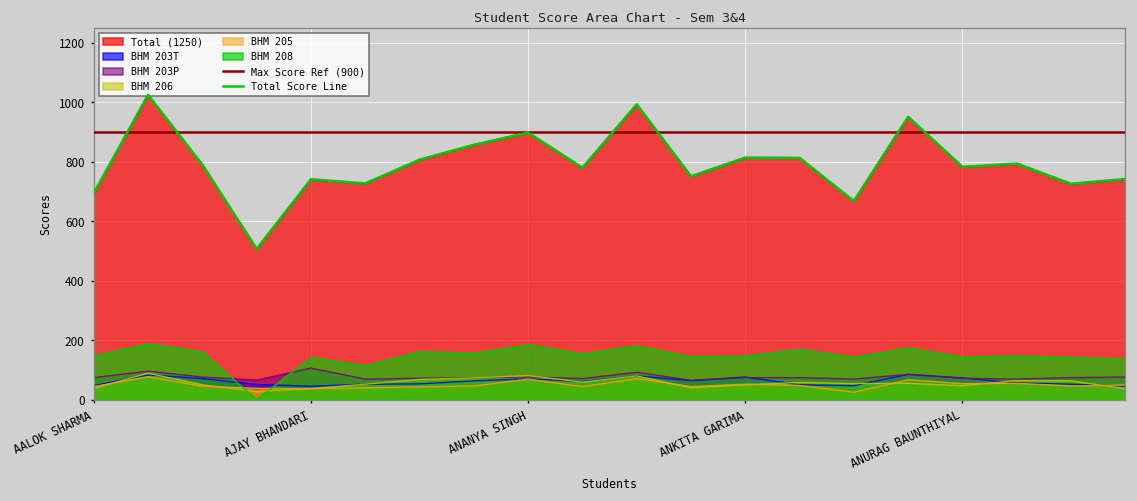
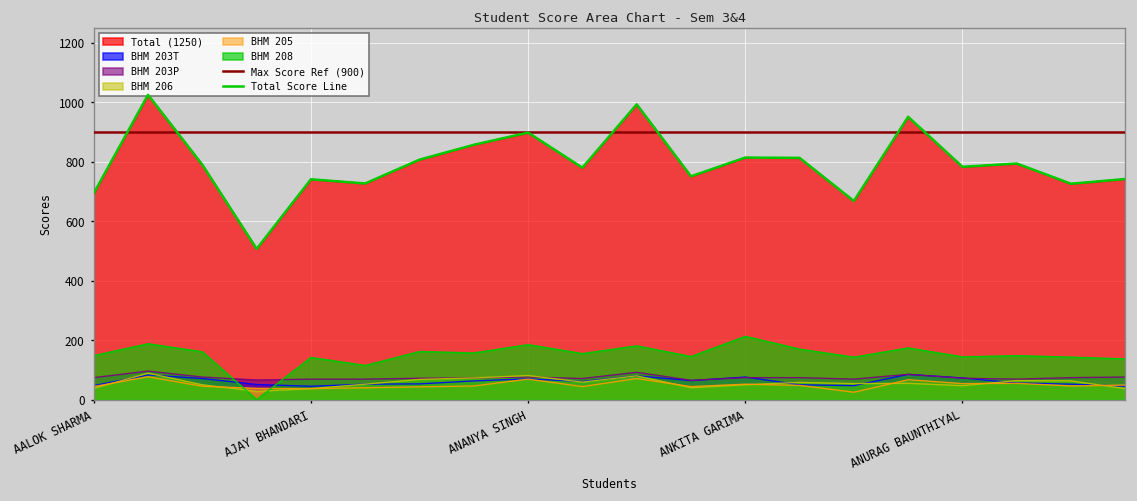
  {
    "Total (1250)": {
      "AALOK SHARMA": 690,
      "AJAY BHANDARI": 740,
      "ANANYA SINGH": 900,
      "ANKITA GARIMA": 810,
      "ANURAG BAUNTHIYAL": 780
    },
    "BHM 203P": {
      "AALOK SHARMA": 70,
-     "AJAY BHANDARI": 110
+     "AJAY BHANDARI": 70
    },
    "BHM 208": {
      "AALOK SHARMA": 150,
      "AJAY BHANDARI": 140,
      "ANANYA SINGH": 190,
-     "ANKITA GARIMA": 150,
+     "ANKITA GARIMA": 210,
      "ANURAG BAUNTHIYAL": 140
    }
  }
